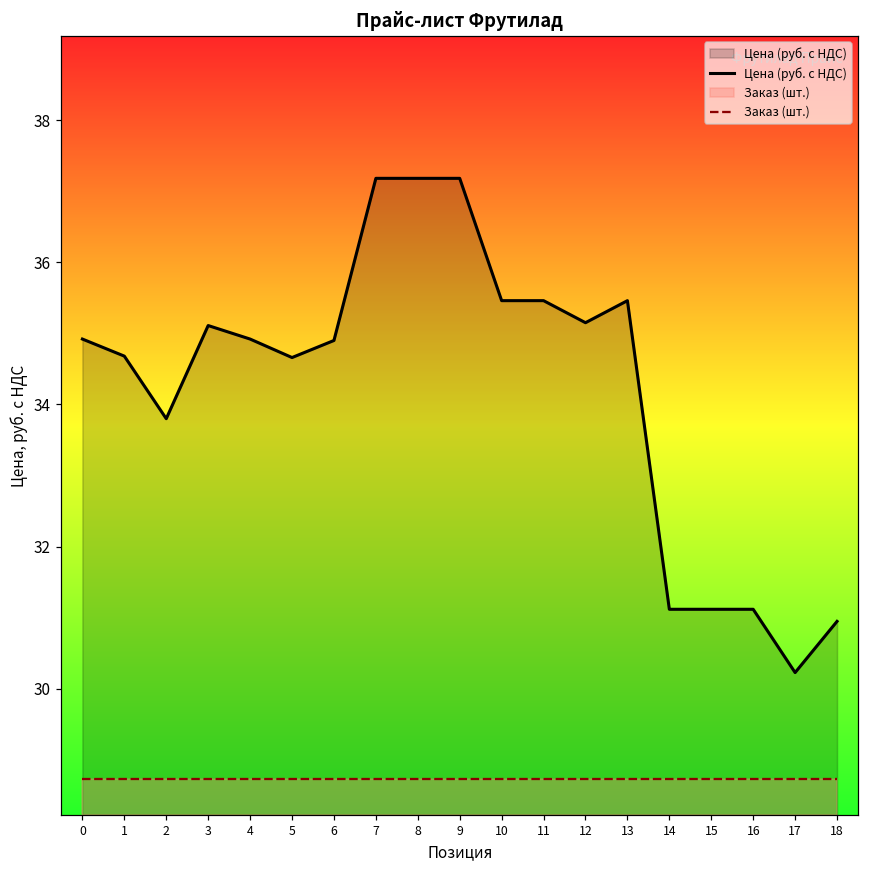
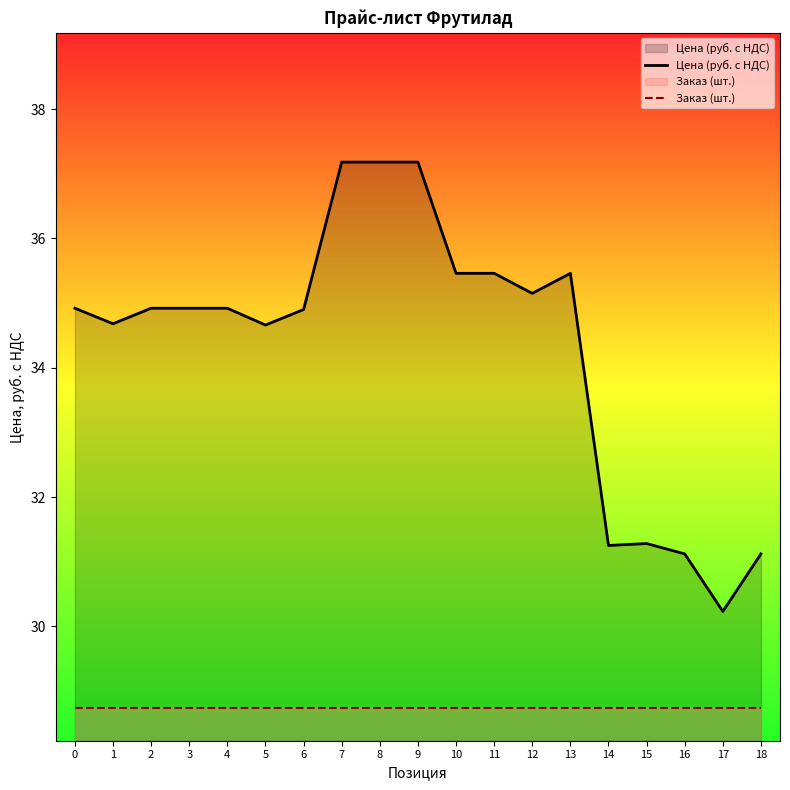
  {
    "Цена (руб. с НДС)": {
      "0": 34.9,
      "1": 34.7,
-     "2": 33.8,
-     "3": 35.1,
+     "2": 34.9,
+     "3": 34.9,
      "4": 34.9,
      "5": 34.7,
      "6": 34.9,
      "7": 37.2,
      "8": 37.2,
      "9": 37.2,
      "10": 35.5,
      "11": 35.5,
      "12": 35.2,
      "13": 35.5,
-     "14": 31.1,
-     "15": 31.1,
+     "14": 31.3,
+     "15": 31.3,
      "16": 31.1,
      "17": 30.2,
-     "18": 31.0
+     "18": 31.1
    }
  }
